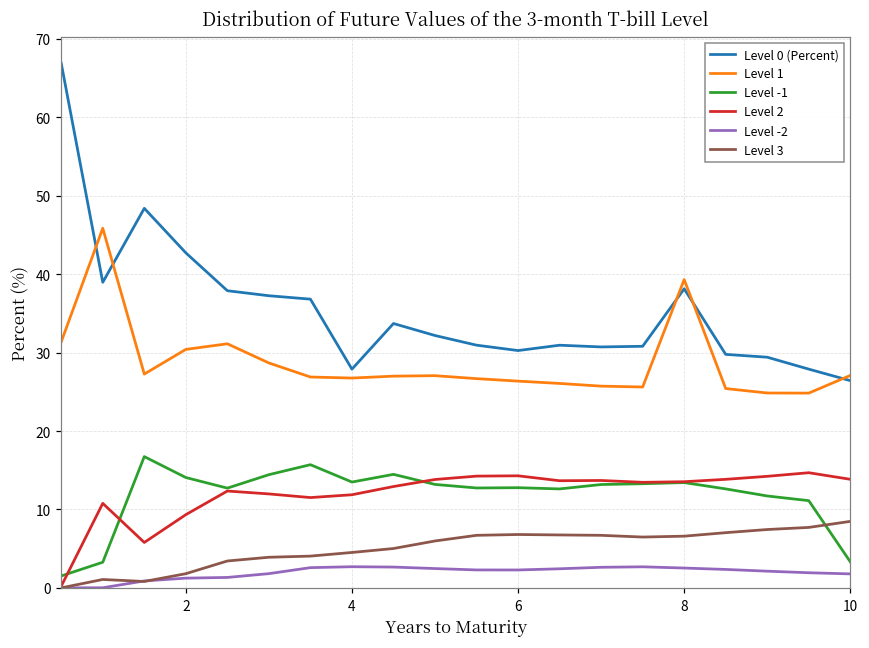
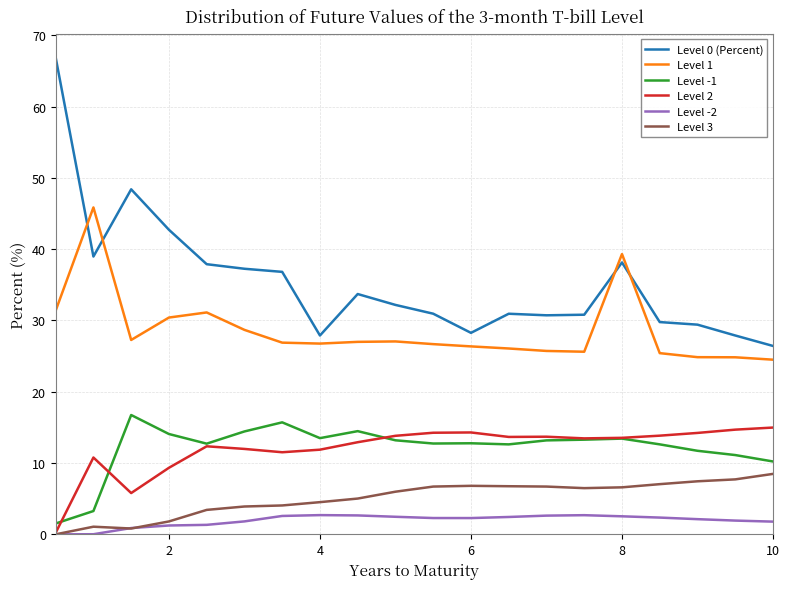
  {
    "Level 0 (Percent)": {
      "2": 43,
      "4": 28,
-     "6": 30,
+     "6": 28,
      "8": 38,
      "10": 26
    },
    "Level 1": {
      "2": 30,
      "4": 27,
      "6": 26,
      "8": 39,
-     "10": 27
+     "10": 24
    },
    "Level -1": {
      "2": 14,
      "4": 13,
      "6": 13,
-     "10": 3
+     "10": 10
    },
    "Level 2": {
      "2": 9,
      "4": 12,
      "6": 14,
-     "10": 14
+     "10": 15
    },
    "Level -2": {
      "2": 1,
      "4": 3,
      "6": 2,
      "8": 3,
      "10": 2
    },
    "Level 3": {
      "2": 2,
      "4": 5,
      "6": 7,
      "8": 7,
      "10": 8
    }
  }
